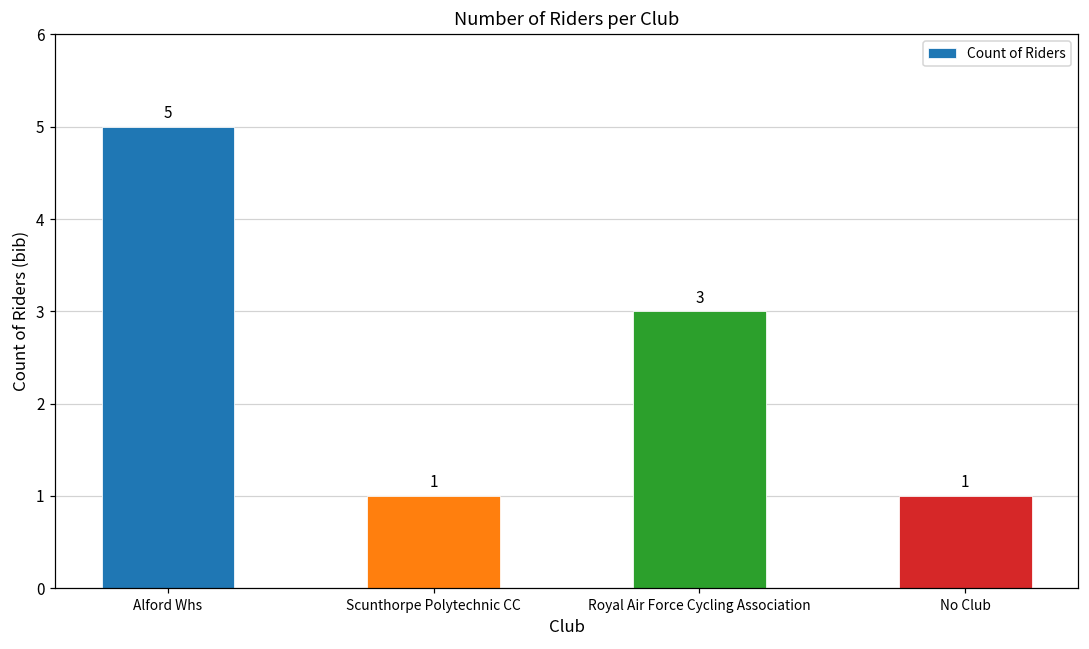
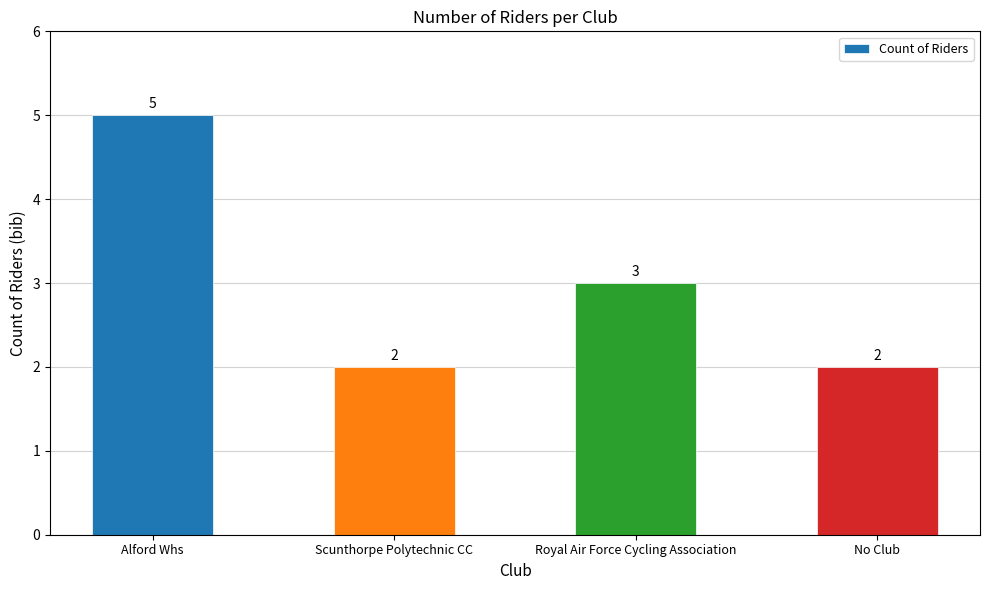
  {
    "Alford Whs": 5,
-   "Scunthorpe Polytechnic CC": 1,
+   "Scunthorpe Polytechnic CC": 2,
    "Royal Air Force Cycling Association": 3,
-   "No Club": 1
+   "No Club": 2
  }
